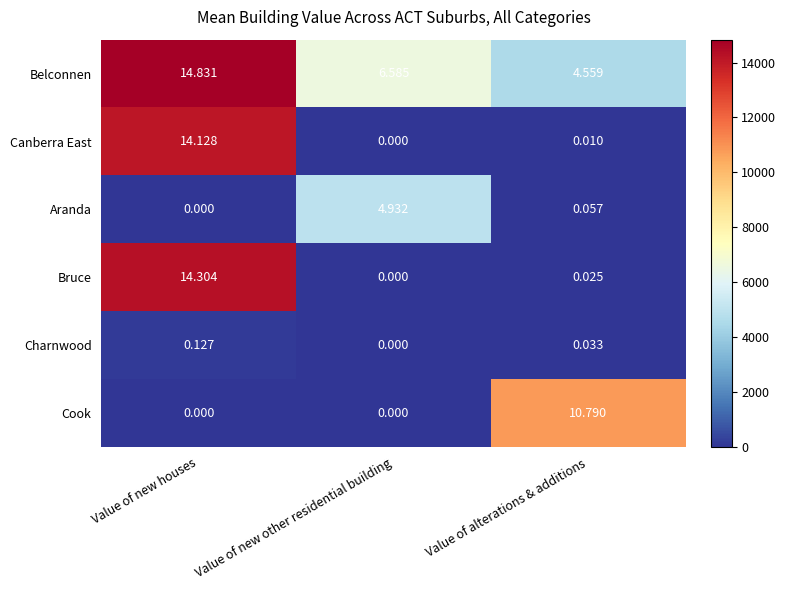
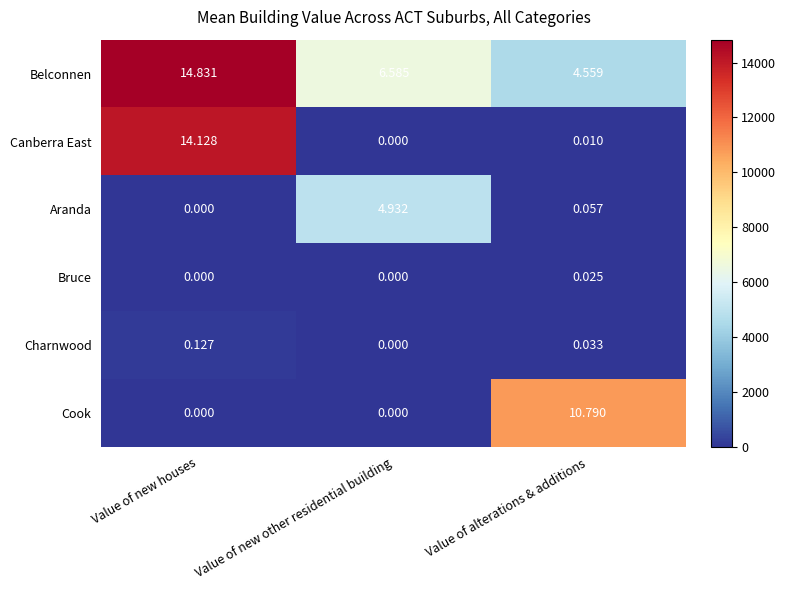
  {
    "Belconnen": {
      "Value of new houses": 14.831,
      "Value of alterations & additions": 4.559
    },
    "Canberra East": {
      "Value of new houses": 14.128,
      "Value of new other residential building": 0.000,
      "Value of alterations & additions": 0.010
    },
    "Aranda": {
      "Value of new houses": 0.000,
      "Value of new other residential building": 4.932,
      "Value of alterations & additions": 0.057
    },
    "Bruce": {
-     "Value of new houses": 14.304,
+     "Value of new houses": 0.000,
      "Value of new other residential building": 0.000,
      "Value of alterations & additions": 0.025
    },
    "Charnwood": {
      "Value of new houses": 0.127,
      "Value of new other residential building": 0.000,
      "Value of alterations & additions": 0.033
    },
    "Cook": {
      "Value of new houses": 0.000,
      "Value of new other residential building": 0.000,
      "Value of alterations & additions": 10.790
    }
  }
